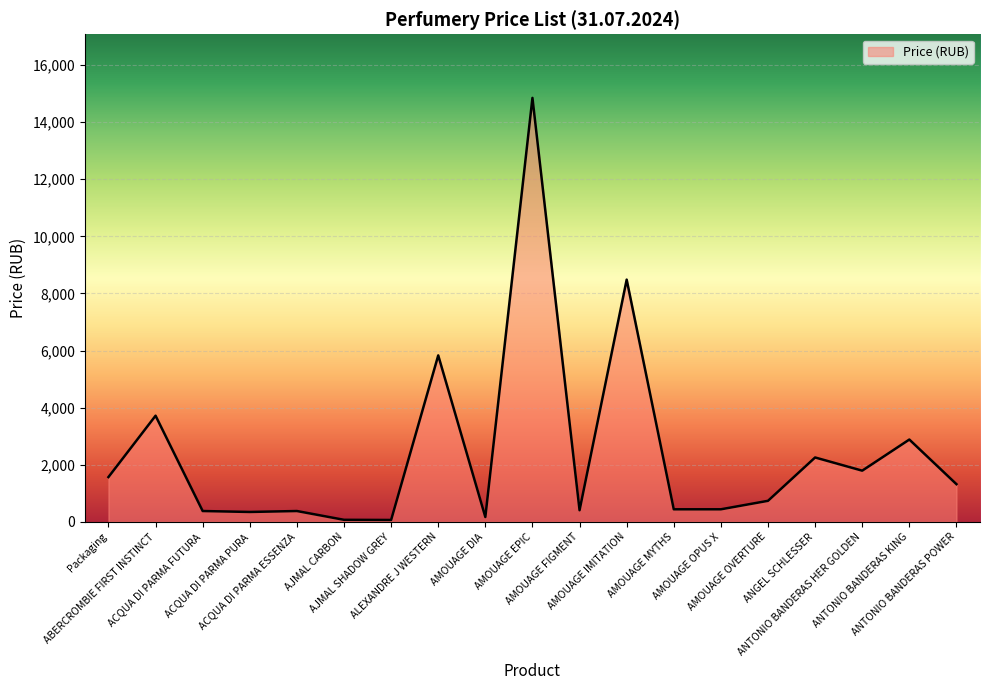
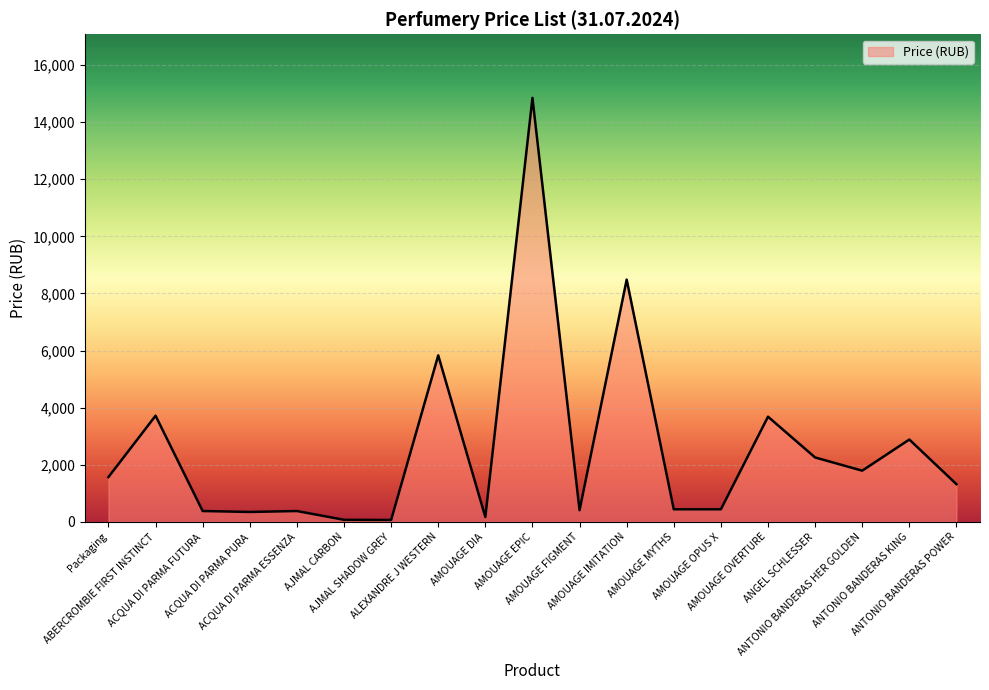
  {
    "Packaging": "1,600",
    "ABERCROMBIE FIRST INSTINCT": "3,700",
    "ACQUA DI PARMA FUTURA": "400",
    "ACQUA DI PARMA PURA": "300",
    "ACQUA DI PARMA ESSENZA": "400",
    "AJMAL CARBON": "100",
    "AJMAL SHADOW GREY": "100",
    "ALEXANDRE J WESTERN": "5,800",
    "AMOUAGE DIA": "200",
    "AMOUAGE EPIC": "14,900",
    "AMOUAGE FIGMENT": "400",
    "AMOUAGE IMITATION": "8,500",
    "AMOUAGE MYTHS": "400",
    "AMOUAGE OPUS X": "400",
-   "AMOUAGE OVERTURE": "700",
+   "AMOUAGE OVERTURE": "3,700",
    "ANGEL SCHLESSER": "2,300",
    "ANTONIO BANDERAS HER GOLDEN": "1,800",
    "ANTONIO BANDERAS KING": "2,900",
    "ANTONIO BANDERAS POWER": "1,300"
  }
